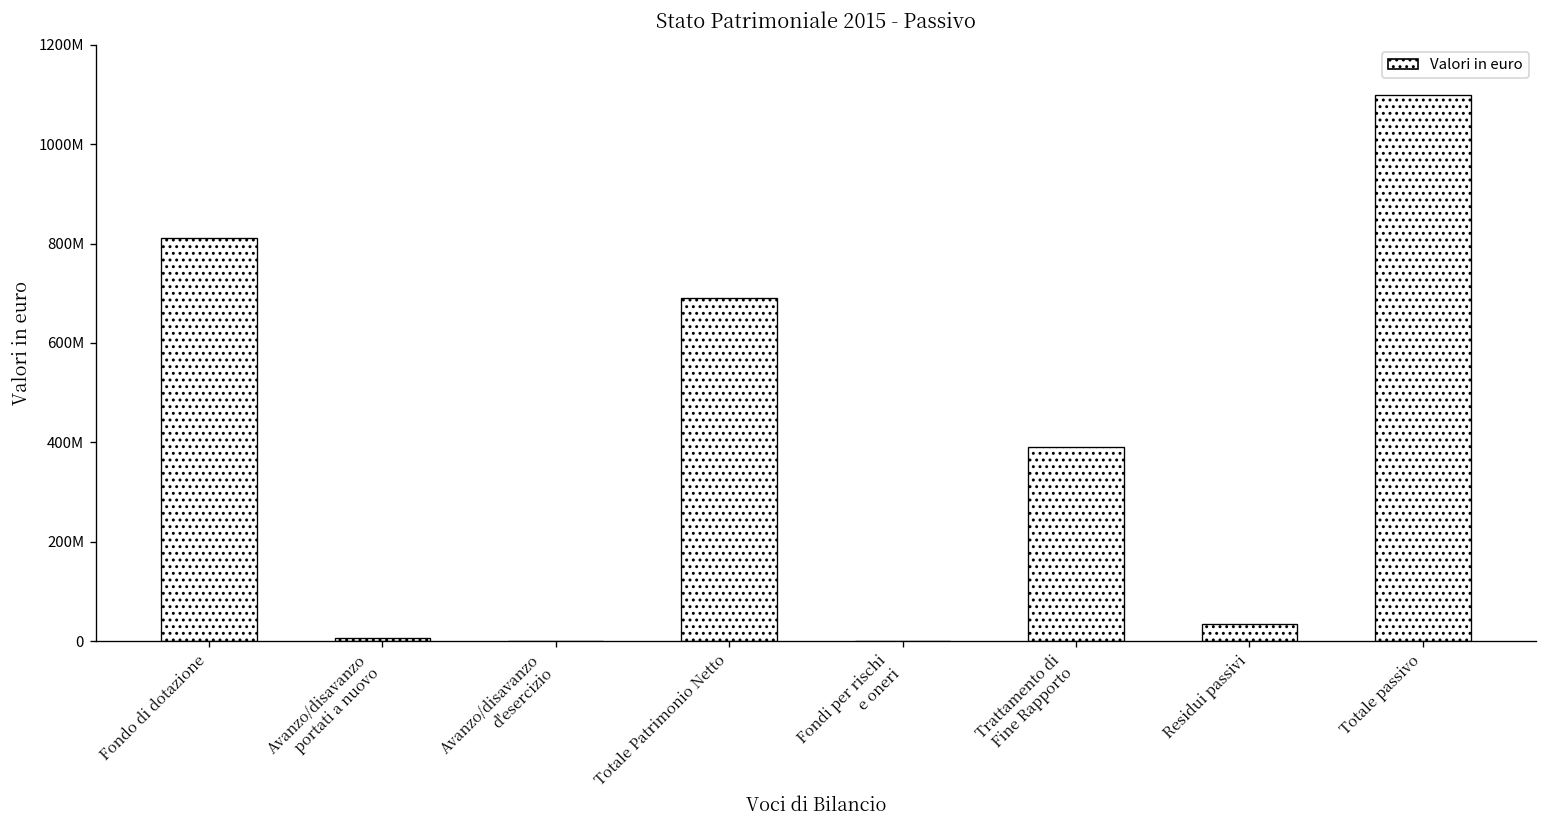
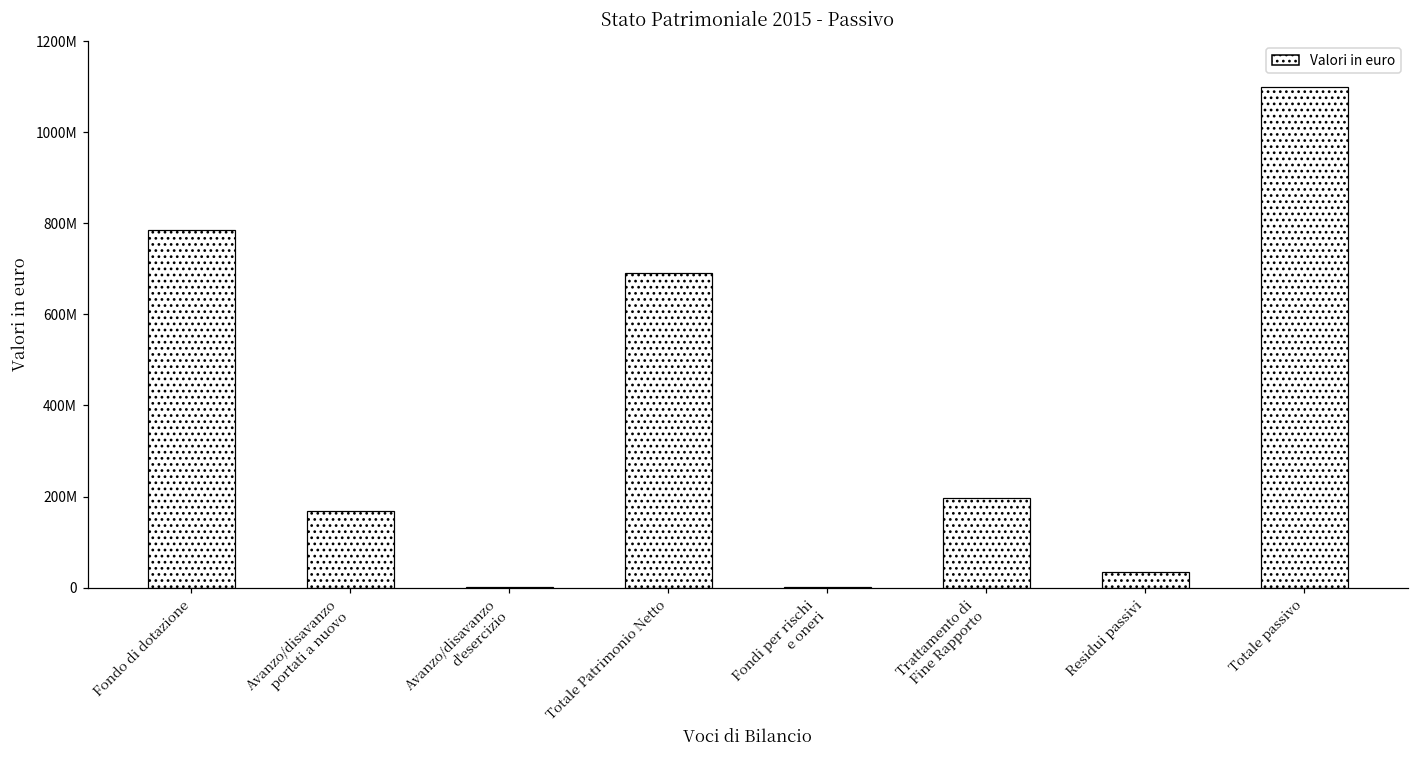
  {
-   "Fondo di dotazione": 810000000,
-   "Avanzo/disavanzo portati a nuovo": 10000000,
+   "Fondo di dotazione": 790000000,
+   "Avanzo/disavanzo portati a nuovo": 170000000,
    "Totale Patrimonio Netto": 690000000,
-   "Trattamento di Fine Rapporto": 390000000,
+   "Trattamento di Fine Rapporto": 200000000,
    "Residui passivi": 30000000,
    "Totale passivo": 1100000000
  }
